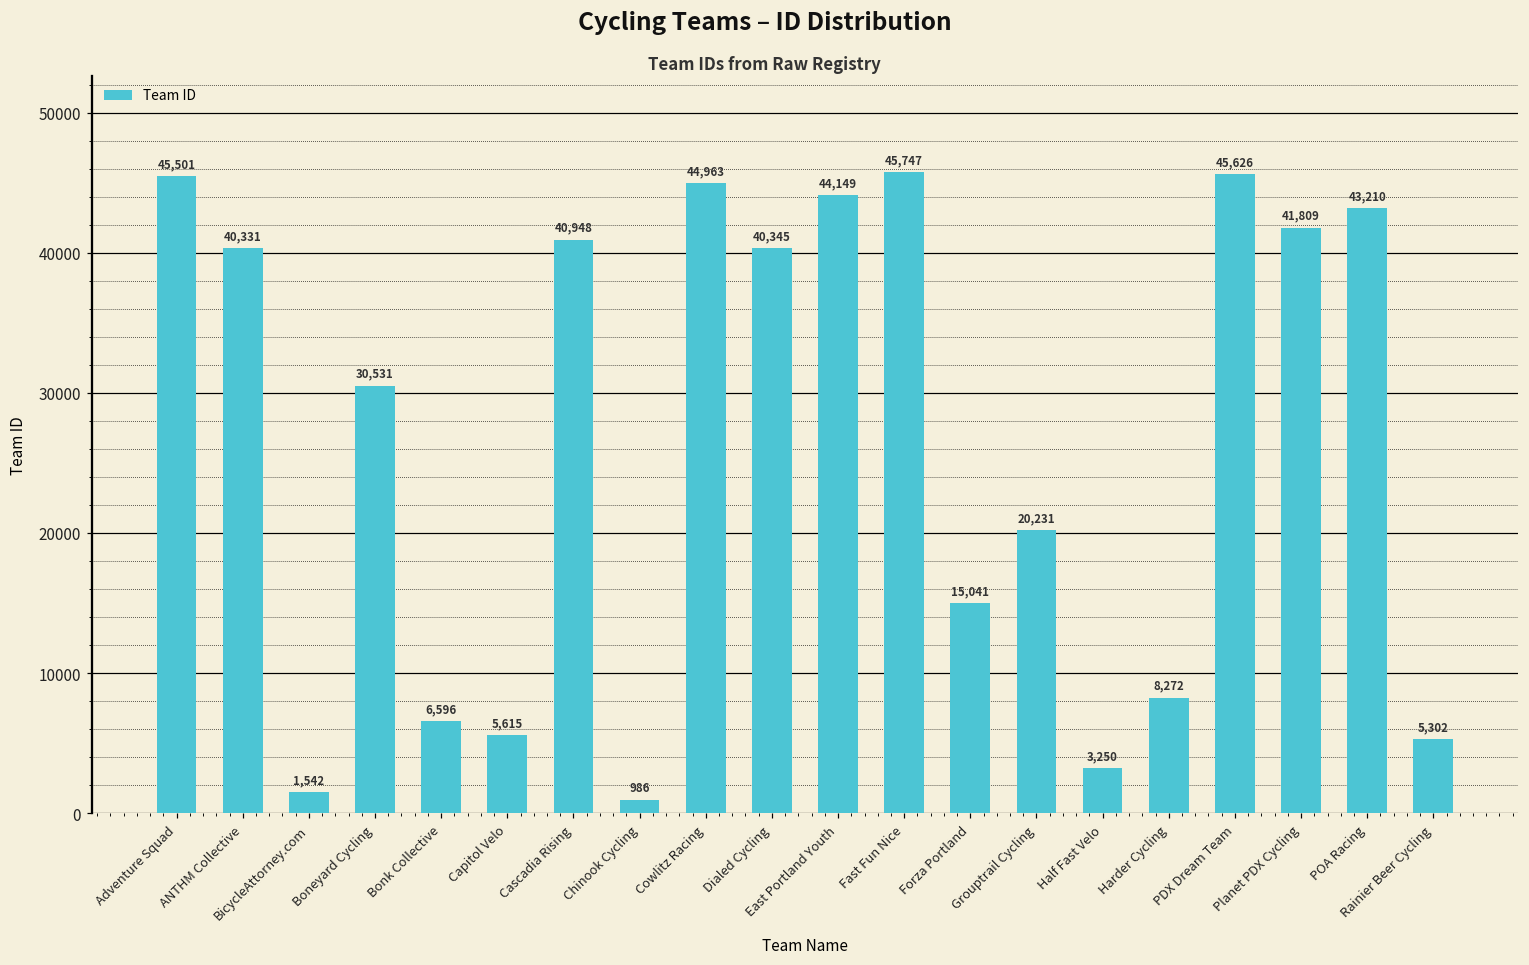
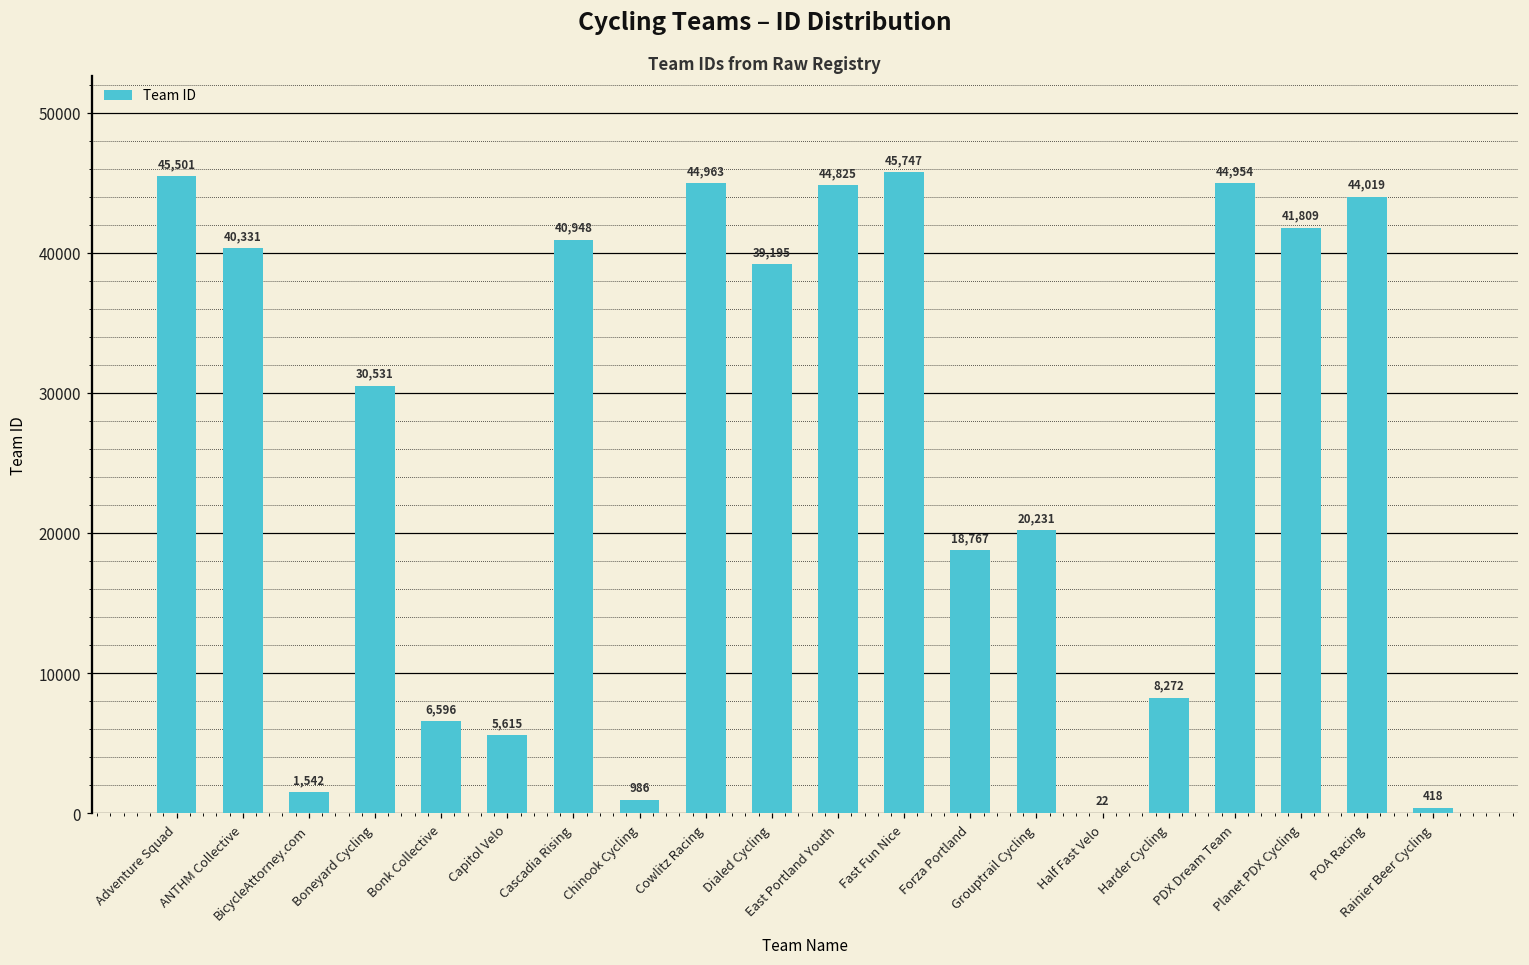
  {
    "Adventure Squad": "45,501",
    "ANTHM Collective": "40,331",
    "BicycleAttorney.com": "1,542",
    "Boneyard Cycling": "30,531",
    "Bonk Collective": "6,596",
    "Capitol Velo": "5,615",
    "Cascadia Rising": "40,948",
    "Chinook Cycling": "986",
    "Cowlitz Racing": "44,963",
-   "Dialed Cycling": "40,345",
-   "East Portland Youth": "44,149",
+   "Dialed Cycling": "39,195",
+   "East Portland Youth": "44,825",
    "Fast Fun Nice": "45,747",
-   "Forza Portland": "15,041",
+   "Forza Portland": "18,767",
    "Grouptrail Cycling": "20,231",
-   "Half Fast Velo": "3,250",
+   "Half Fast Velo": "22",
    "Harder Cycling": "8,272",
-   "PDX Dream Team": "45,626",
+   "PDX Dream Team": "44,954",
    "Planet PDX Cycling": "41,809",
-   "POA Racing": "43,210",
-   "Rainier Beer Cycling": "5,302"
+   "POA Racing": "44,019",
+   "Rainier Beer Cycling": "418"
  }
